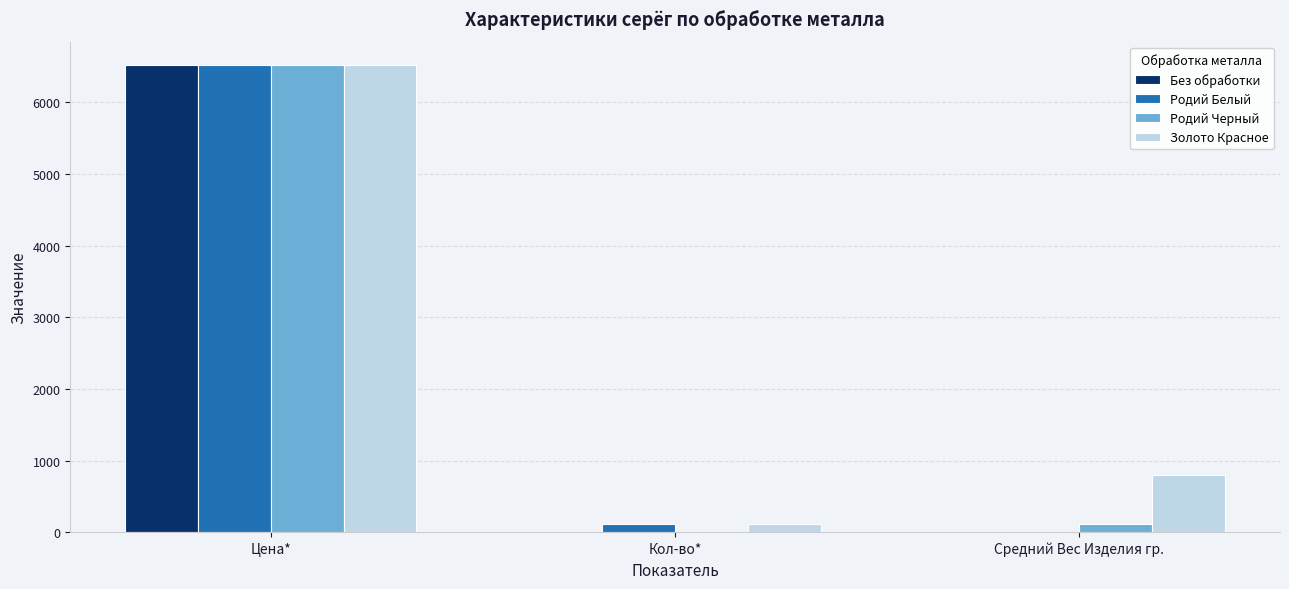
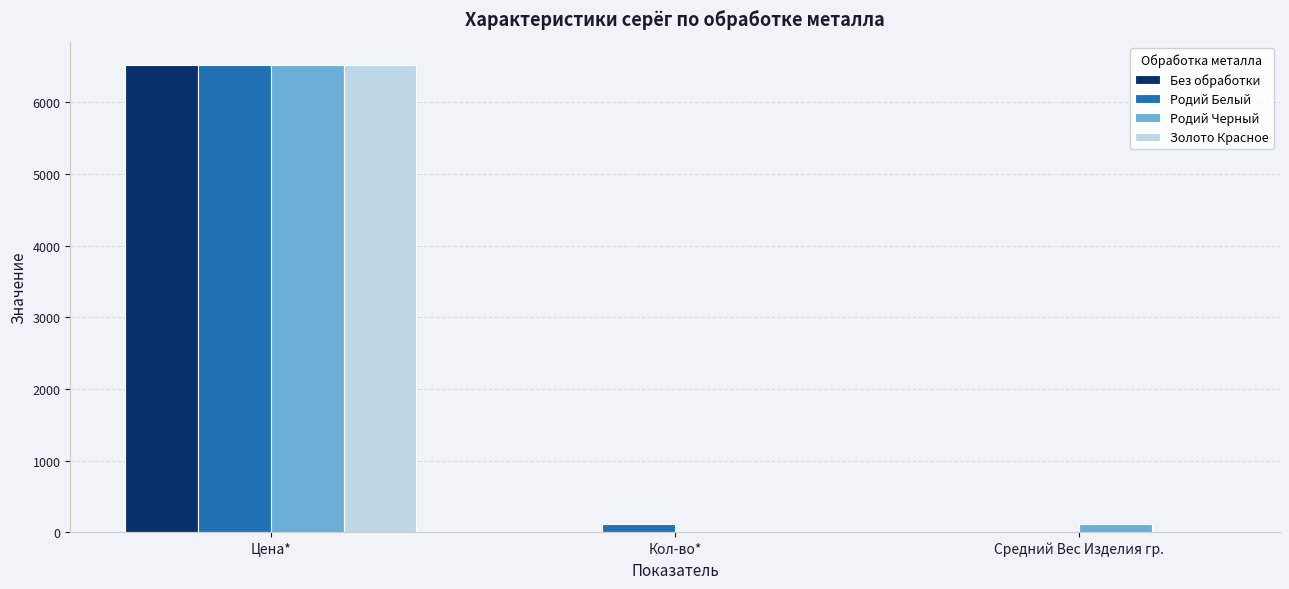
  {
    "Без обработки": {
      "Цена*": 6500,
      "Кол-во*": 0
    },
    "Родий Белый": {
      "Цена*": 6500,
      "Кол-во*": 100
    },
    "Родий Черный": {
      "Цена*": 6500,
      "Кол-во*": 0,
      "Средний Вес Изделия гр.": 100
    },
    "Золото Красное": {
      "Цена*": 6500,
-     "Кол-во*": 100,
-     "Средний Вес Изделия гр.": 800
+     "Кол-во*": 0,
+     "Средний Вес Изделия гр.": 0
    }
  }
